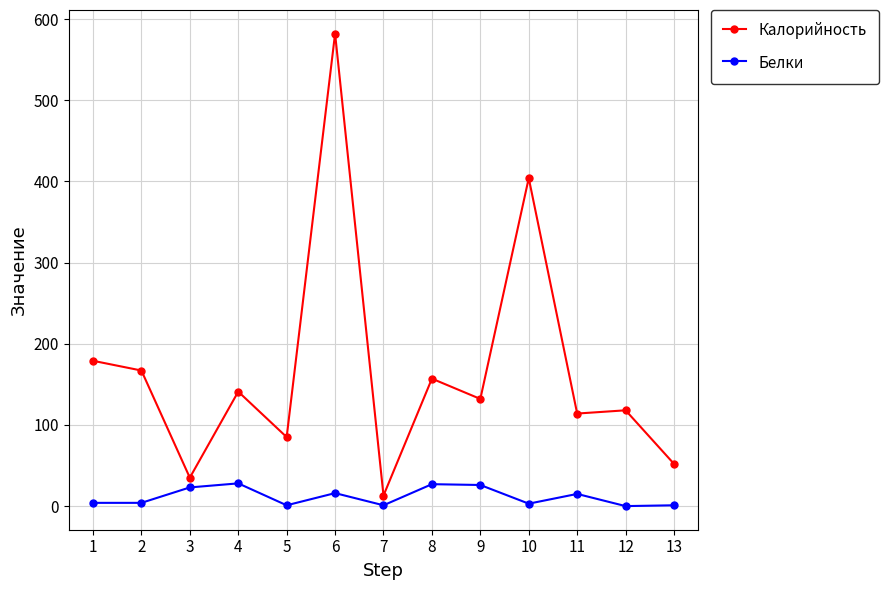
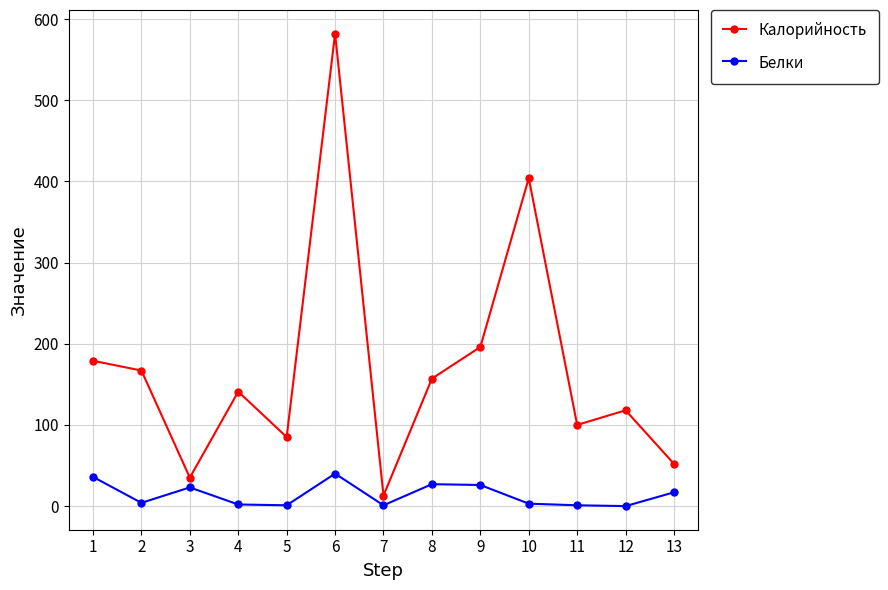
  {
    "Калорийность": {
      "1": 180,
      "2": 170,
      "3": 40,
      "4": 140,
      "5": 90,
      "6": 580,
      "7": 10,
      "8": 160,
-     "9": 130,
+     "9": 200,
      "10": 400,
-     "11": 110,
+     "11": 100,
      "12": 120,
      "13": 50
    },
    "Белки": {
-     "1": 0,
+     "1": 40,
      "2": 0,
      "3": 20,
-     "4": 30,
+     "4": 0,
      "5": 0,
-     "6": 20,
+     "6": 40,
      "7": 0,
      "8": 30,
      "9": 30,
      "10": 0,
-     "11": 20,
+     "11": 0,
      "12": 0,
-     "13": 0
+     "13": 20
    }
  }
